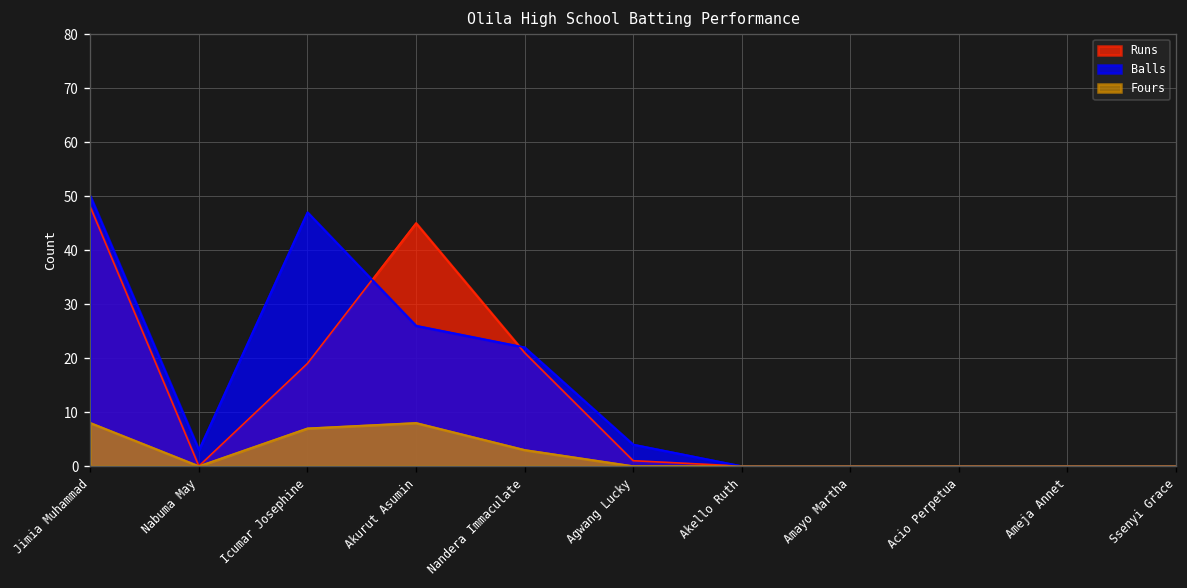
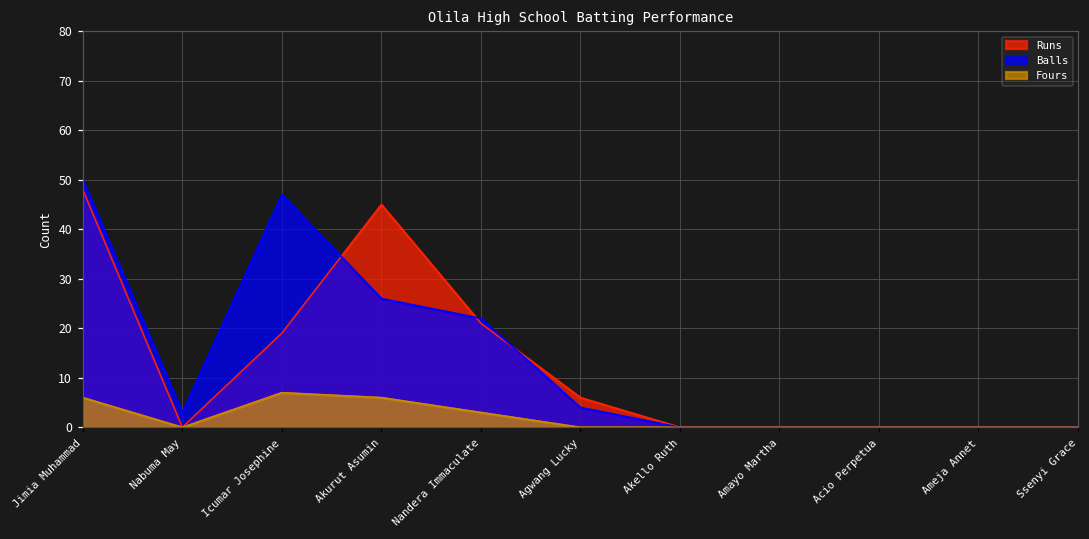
  {
    "Runs": {
      "Jimia Muhammad": 48,
      "Icumar Josephine": 19,
      "Akurut Asumin": 45,
      "Nandera Immaculate": 21,
-     "Agwang Lucky": 1
+     "Agwang Lucky": 6
    },
    "Balls": {
      "Jimia Muhammad": 50,
      "Nabuma May": 3,
      "Icumar Josephine": 47,
      "Akurut Asumin": 26,
      "Nandera Immaculate": 22,
      "Agwang Lucky": 4
    },
    "Fours": {
-     "Jimia Muhammad": 8,
+     "Jimia Muhammad": 6,
      "Icumar Josephine": 7,
-     "Akurut Asumin": 8,
+     "Akurut Asumin": 6,
      "Nandera Immaculate": 3,
      "Agwang Lucky": 0
    }
  }
